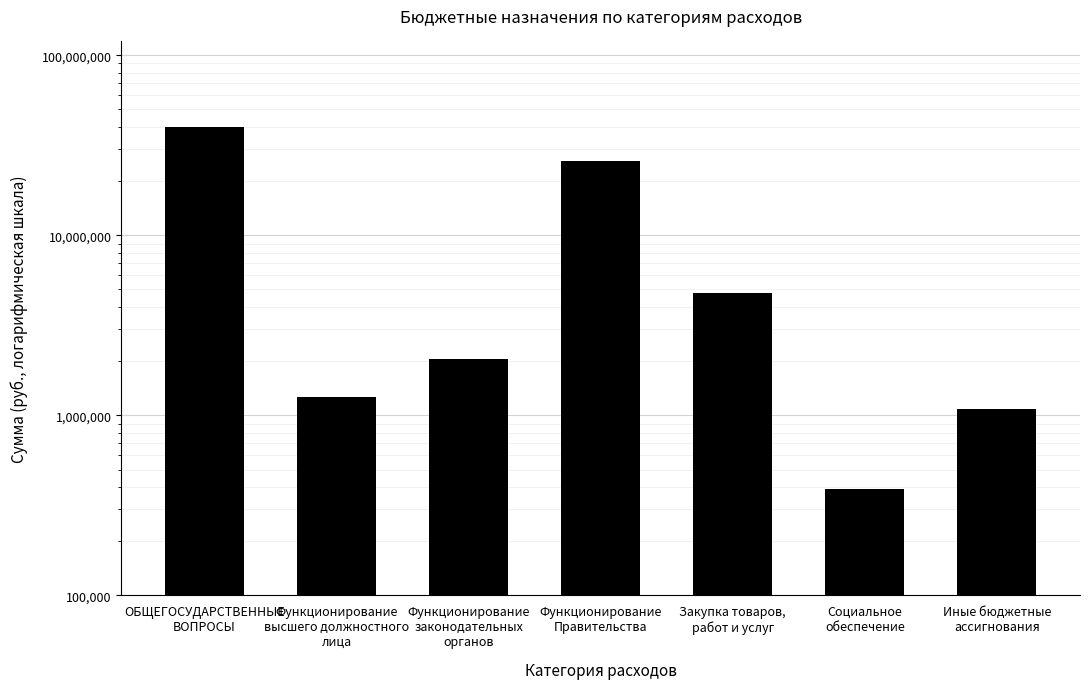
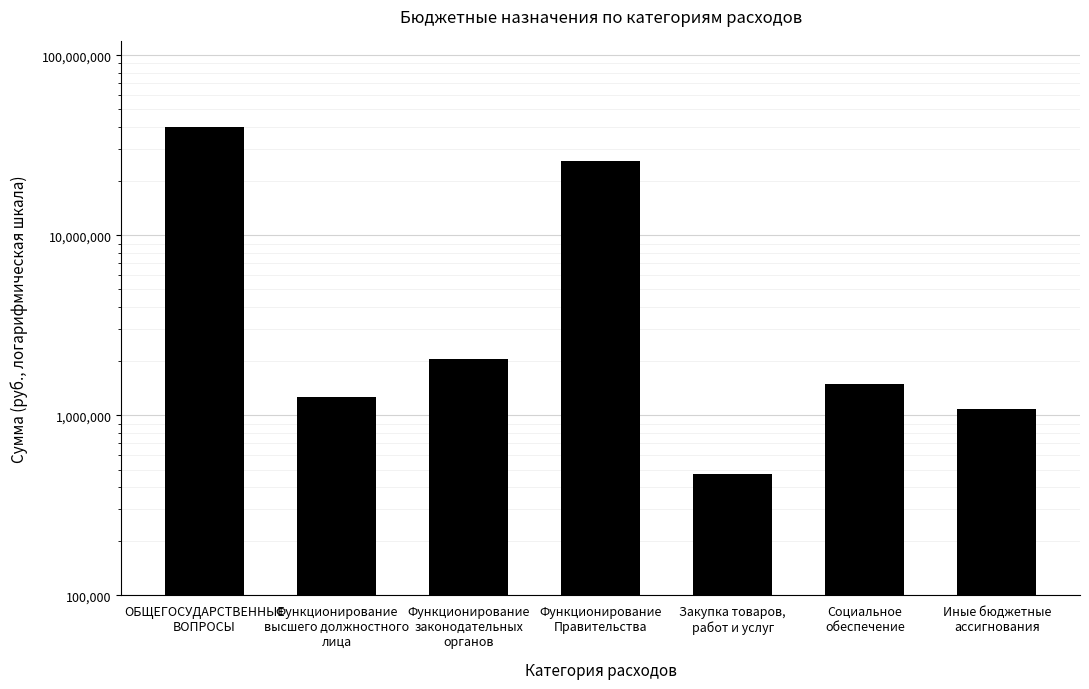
  {
    "ОБЩЕГОСУДАРСТВЕННЫЕ ВОПРОСЫ": "40,000,000",
    "Функционирование высшего должностного лица": "1,300,000",
    "Функционирование законодательных органов": "2,100,000",
    "Функционирование Правительства": "26,000,000",
-   "Закупка товаров, работ и услуг": "4,800,000",
-   "Социальное обеспечение": "390,000",
+   "Закупка товаров, работ и услуг": "470,000",
+   "Социальное обеспечение": "1,500,000",
    "Иные бюджетные ассигнования": "1,100,000"
  }
